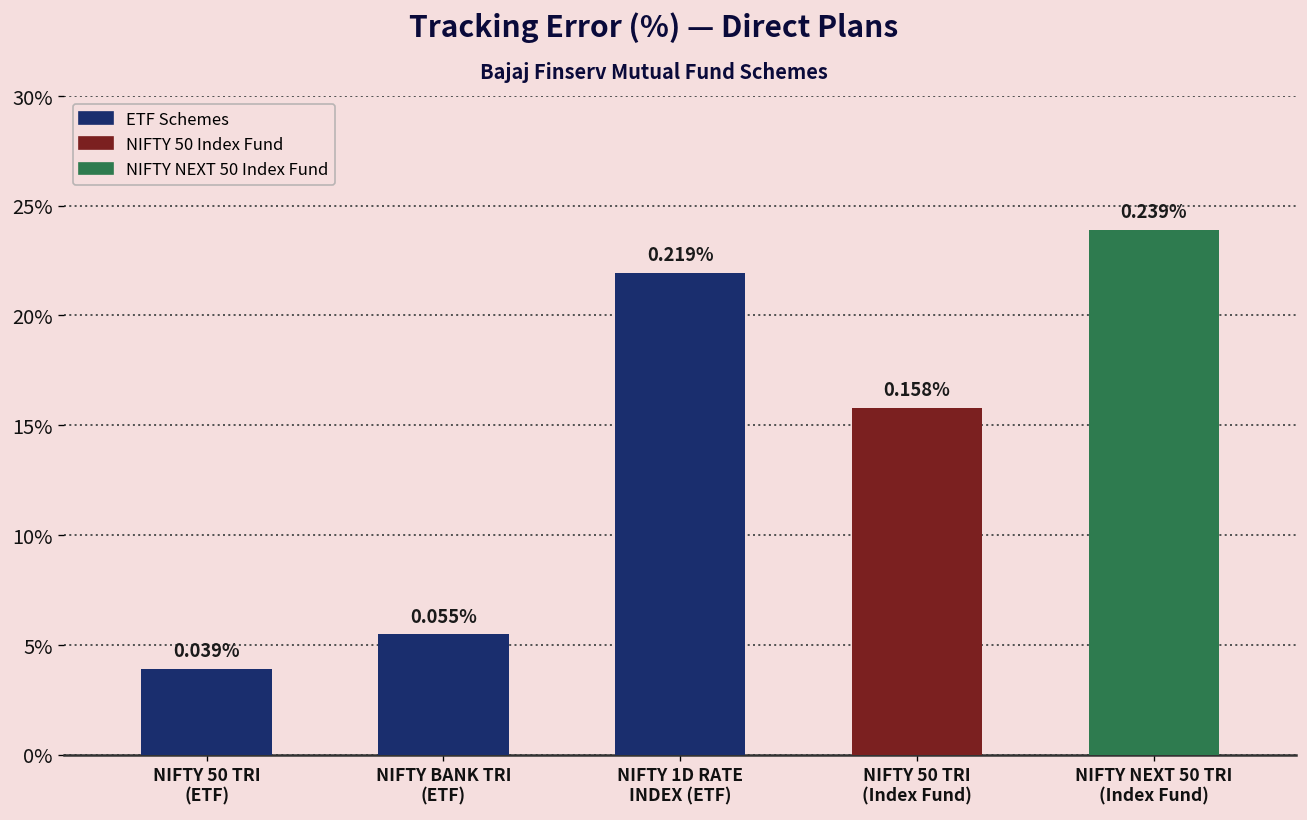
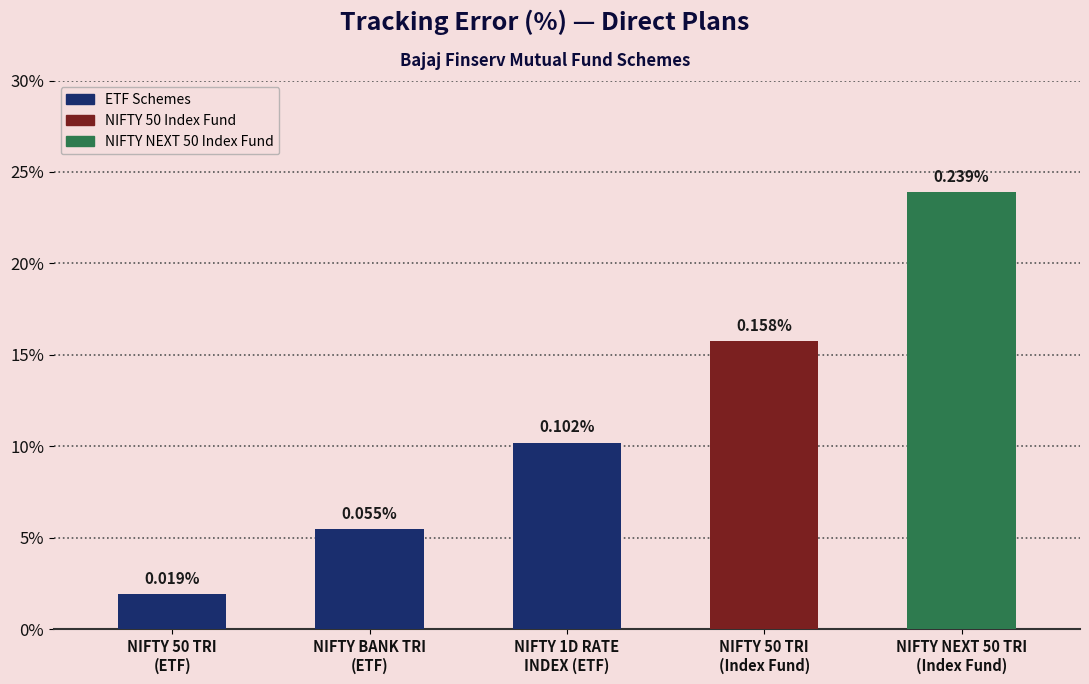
  {
-   "NIFTY 50 TRI (ETF)": "0.039%",
+   "NIFTY 50 TRI (ETF)": "0.019%",
    "NIFTY BANK TRI (ETF)": "0.055%",
-   "NIFTY 1D RATE INDEX (ETF)": "0.219%",
+   "NIFTY 1D RATE INDEX (ETF)": "0.102%",
    "NIFTY 50 TRI (Index Fund)": "0.158%",
    "NIFTY NEXT 50 TRI (Index Fund)": "0.239%"
  }
